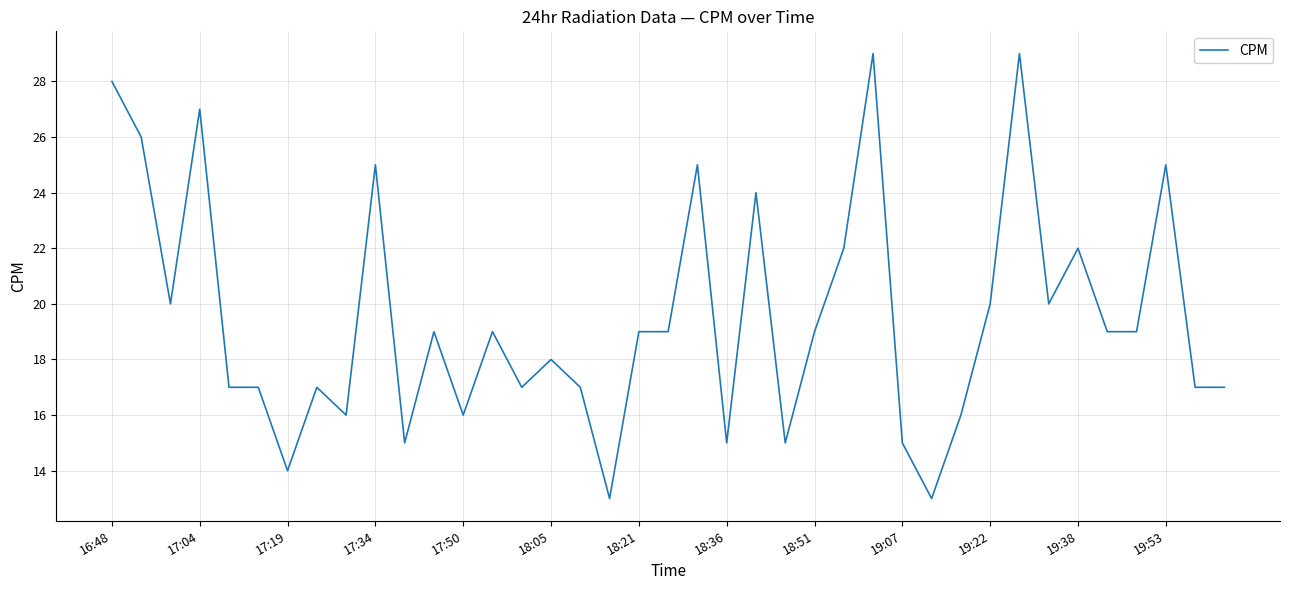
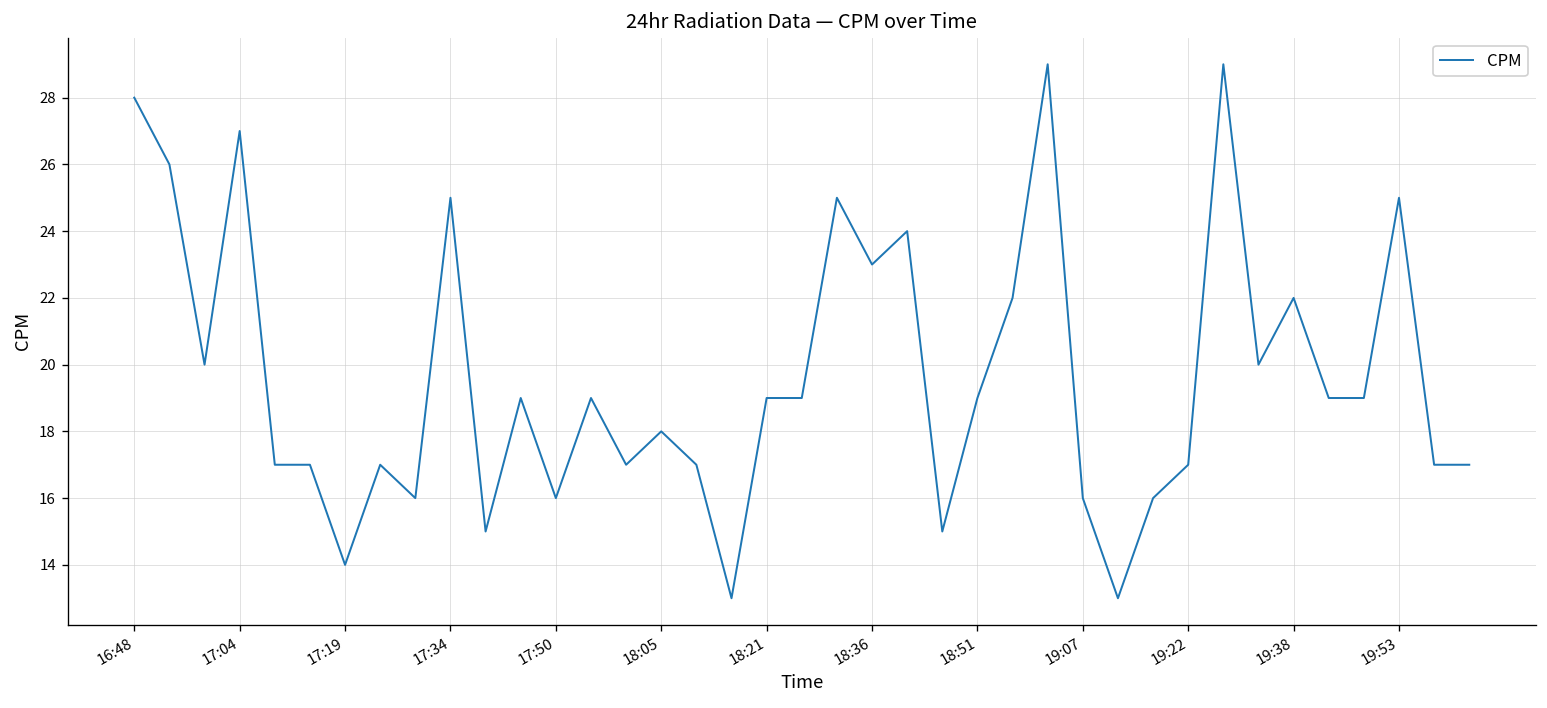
  {
    "16:48": 28,
    "17:04": 27,
    "17:19": 14,
    "17:34": 25,
    "17:50": 16,
    "18:05": 18,
    "18:21": 19,
-   "18:36": 15,
+   "18:36": 23,
    "18:51": 19,
-   "19:07": 15,
-   "19:22": 20,
+   "19:07": 16,
+   "19:22": 17,
    "19:38": 22,
    "19:53": 25
  }
